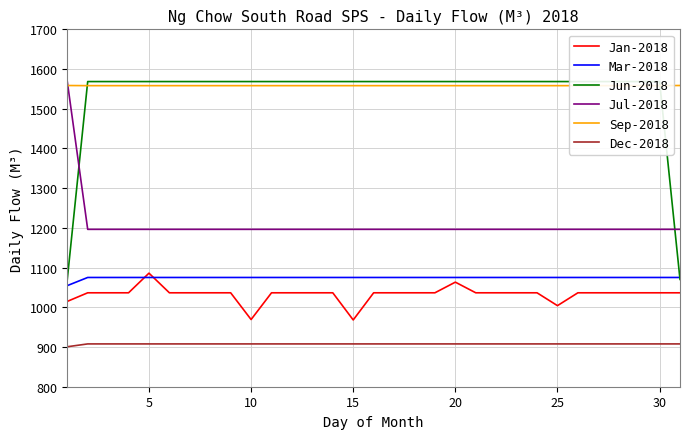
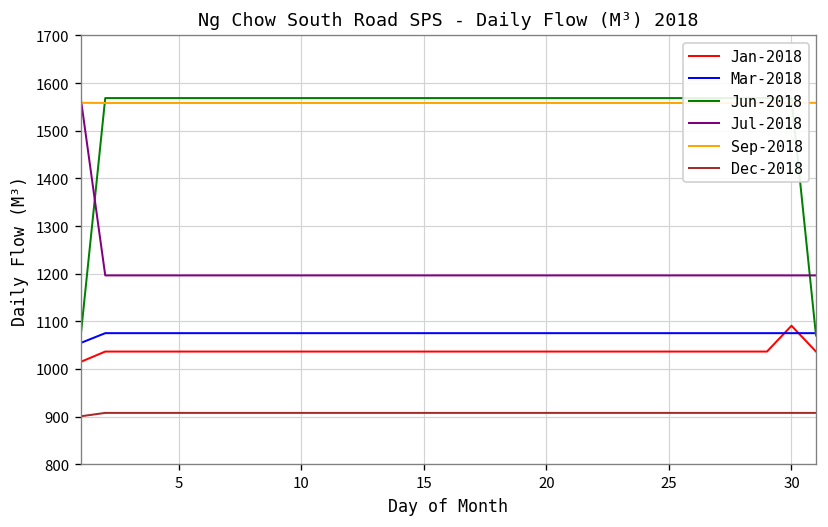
  {
    "Jan-2018": {
-     "5": 1090,
-     "10": 970,
-     "15": 970,
-     "20": 1060,
-     "25": 1000,
-     "30": 1040
+     "5": 1040,
+     "10": 1040,
+     "15": 1040,
+     "20": 1040,
+     "25": 1040,
+     "30": 1090
    },
    "Mar-2018": {
      "5": 1080,
      "10": 1080,
      "15": 1080,
      "20": 1080,
      "25": 1080,
      "30": 1080
    },
    "Jun-2018": {
      "5": 1570,
      "10": 1570,
      "15": 1570,
      "20": 1570,
      "25": 1570
    },
    "Jul-2018": {
      "5": 1200,
      "10": 1200,
      "15": 1200,
      "20": 1200,
      "25": 1200,
      "30": 1200
    },
    "Sep-2018": {
      "5": 1560,
      "10": 1560,
      "15": 1560,
      "20": 1560,
      "25": 1560
    },
    "Dec-2018": {
      "5": 910,
      "10": 910,
      "15": 910,
      "20": 910,
      "25": 910,
      "30": 910
    }
  }
